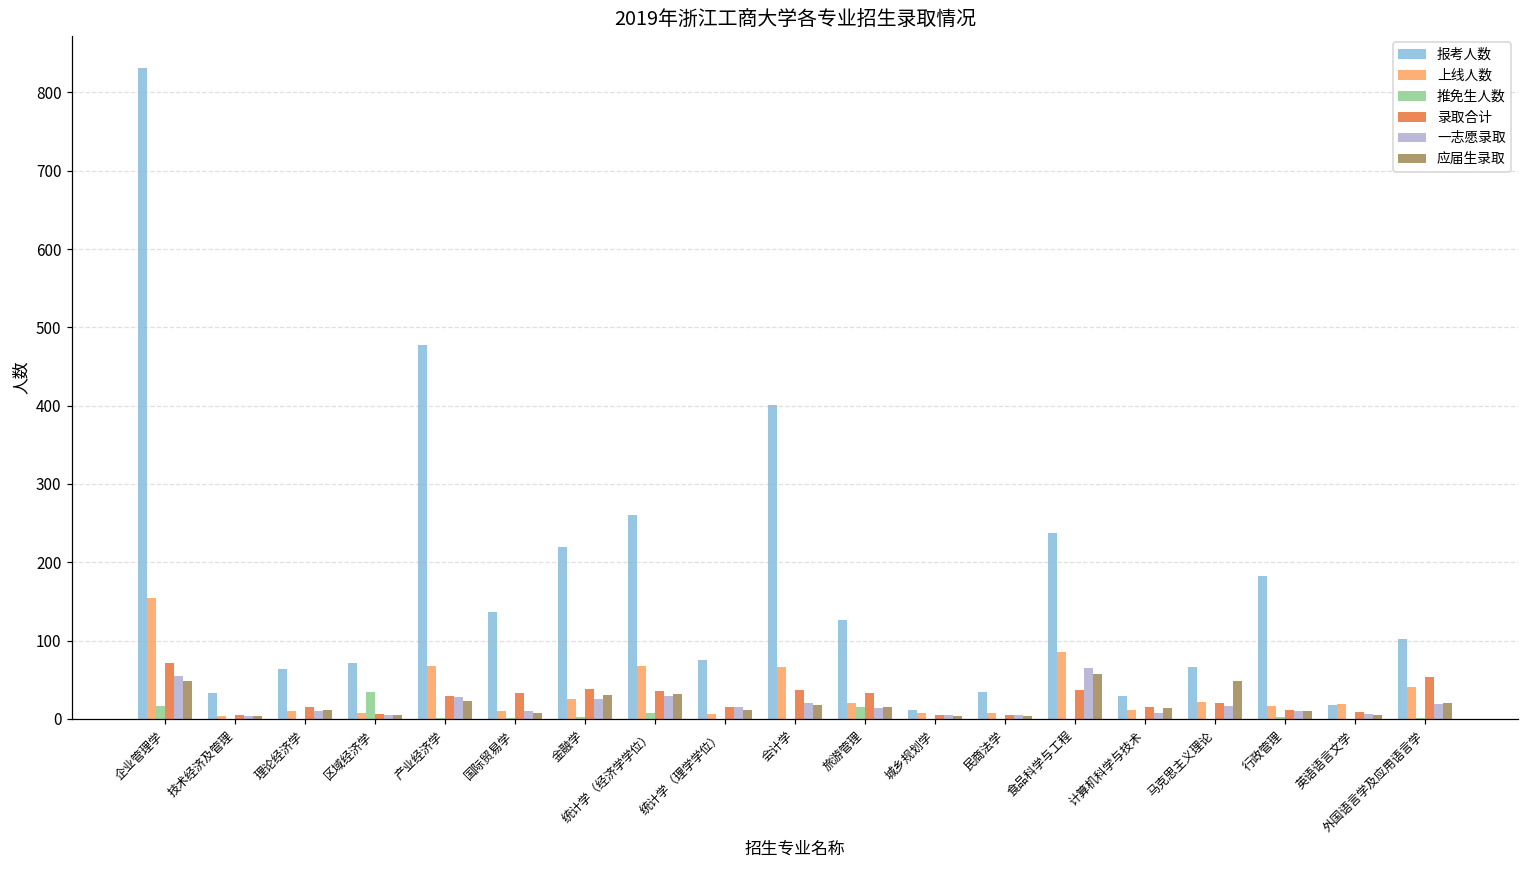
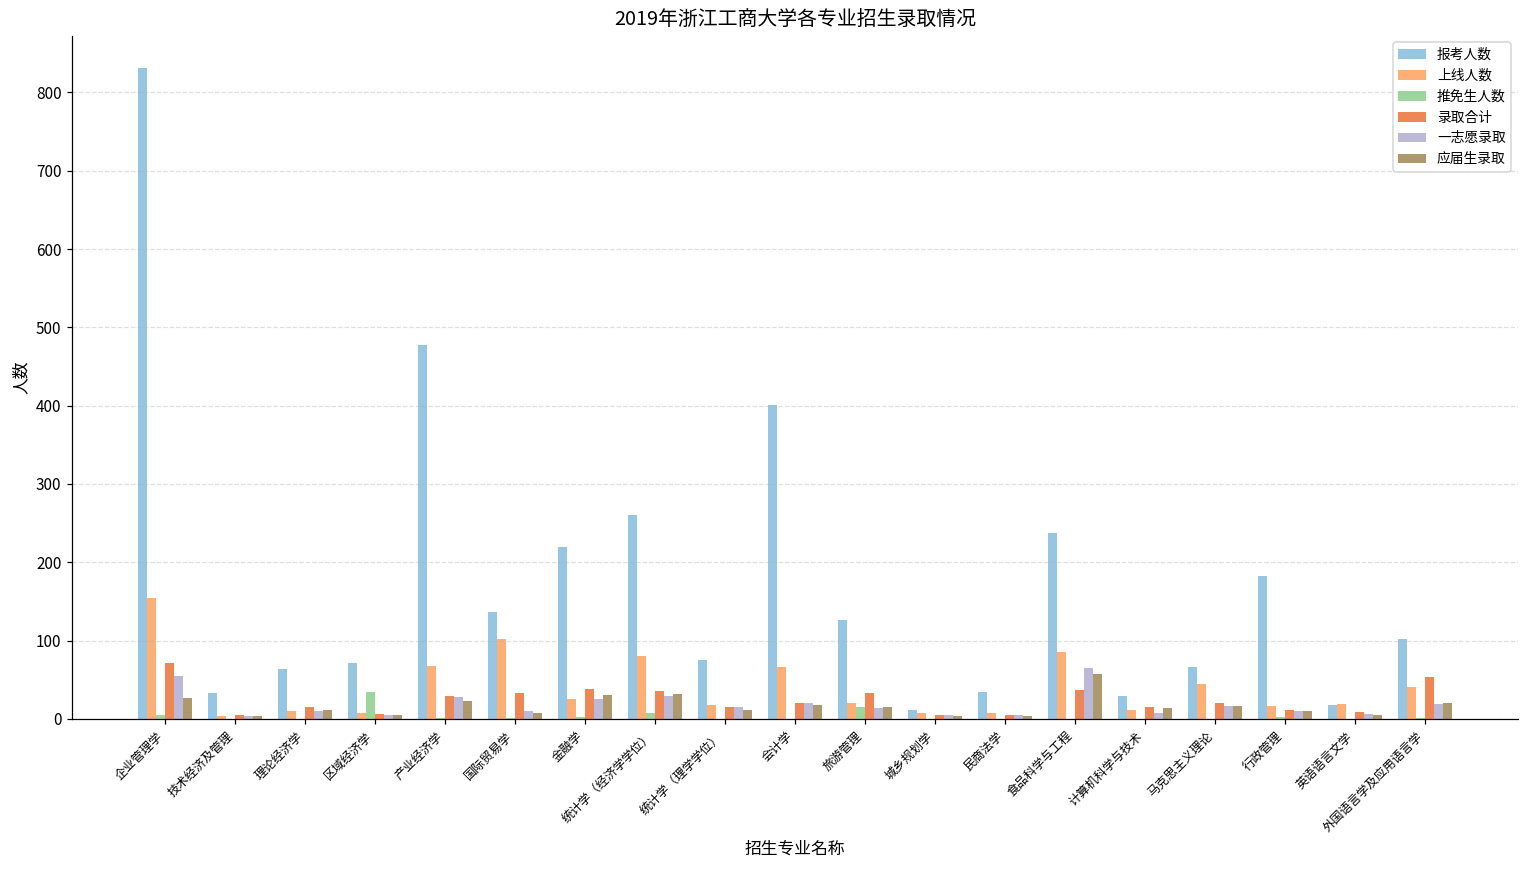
  {
    "上线人数": {
      "企业管理学": 150,
      "技术经济及管理": 0,
      "理论经济学": 10,
      "区域经济学": 10,
      "产业经济学": 70,
-     "国际贸易学": 10,
+     "国际贸易学": 100,
      "金融学": 30,
-     "统计学（经济学学位）": 70,
-     "统计学（理学学位）": 10,
+     "统计学（经济学学位）": 80,
+     "统计学（理学学位）": 20,
      "会计学": 70,
      "旅游管理": 20,
      "城乡规划学": 10,
      "民商法学": 10,
      "食品科学与工程": 90,
      "计算机科学与技术": 10,
-     "马克思主义理论": 20,
+     "马克思主义理论": 50,
      "行政管理": 20,
      "英语语言文学": 20,
      "外国语言学及应用语言学": 40
    },
    "推免生人数": {
-     "企业管理学": 20,
+     "企业管理学": 10,
      "技术经济及管理": 0,
      "理论经济学": 0,
      "区域经济学": 30,
      "统计学（经济学学位）": 10,
      "统计学（理学学位）": 0,
      "会计学": 0,
      "旅游管理": 20,
      "城乡规划学": 0,
      "民商法学": 0,
      "食品科学与工程": 0,
      "计算机科学与技术": 0,
      "马克思主义理论": 0,
      "英语语言文学": 0
    },
    "录取合计": {
      "企业管理学": 70,
      "技术经济及管理": 10,
      "理论经济学": 20,
      "区域经济学": 10,
      "产业经济学": 30,
      "国际贸易学": 30,
      "金融学": 40,
      "统计学（经济学学位）": 40,
      "统计学（理学学位）": 20,
-     "会计学": 40,
+     "会计学": 20,
      "旅游管理": 30,
      "城乡规划学": 10,
      "民商法学": 10,
      "食品科学与工程": 40,
      "计算机科学与技术": 20,
      "马克思主义理论": 20,
      "行政管理": 10,
      "英语语言文学": 10,
      "外国语言学及应用语言学": 50
    },
    "应届生录取": {
-     "企业管理学": 50,
+     "企业管理学": 30,
      "技术经济及管理": 0,
      "理论经济学": 10,
      "区域经济学": 10,
      "产业经济学": 20,
      "国际贸易学": 10,
      "金融学": 30,
      "统计学（经济学学位）": 30,
      "统计学（理学学位）": 10,
      "会计学": 20,
      "旅游管理": 20,
      "城乡规划学": 0,
      "民商法学": 0,
      "食品科学与工程": 60,
      "计算机科学与技术": 10,
-     "马克思主义理论": 50,
+     "马克思主义理论": 20,
      "行政管理": 10,
      "英语语言文学": 10,
      "外国语言学及应用语言学": 20
    }
  }
